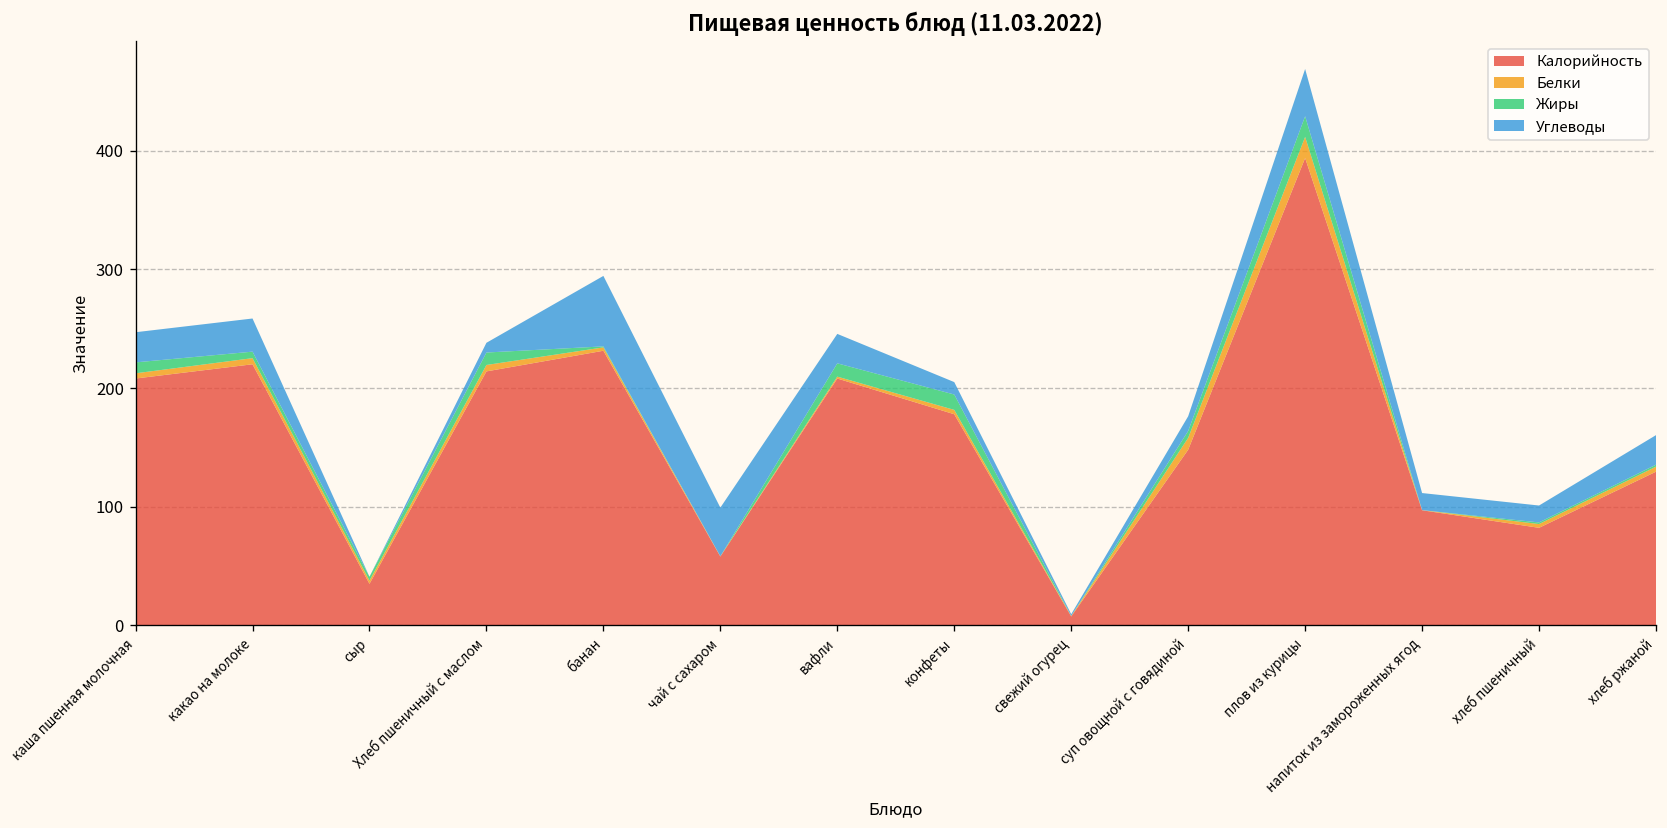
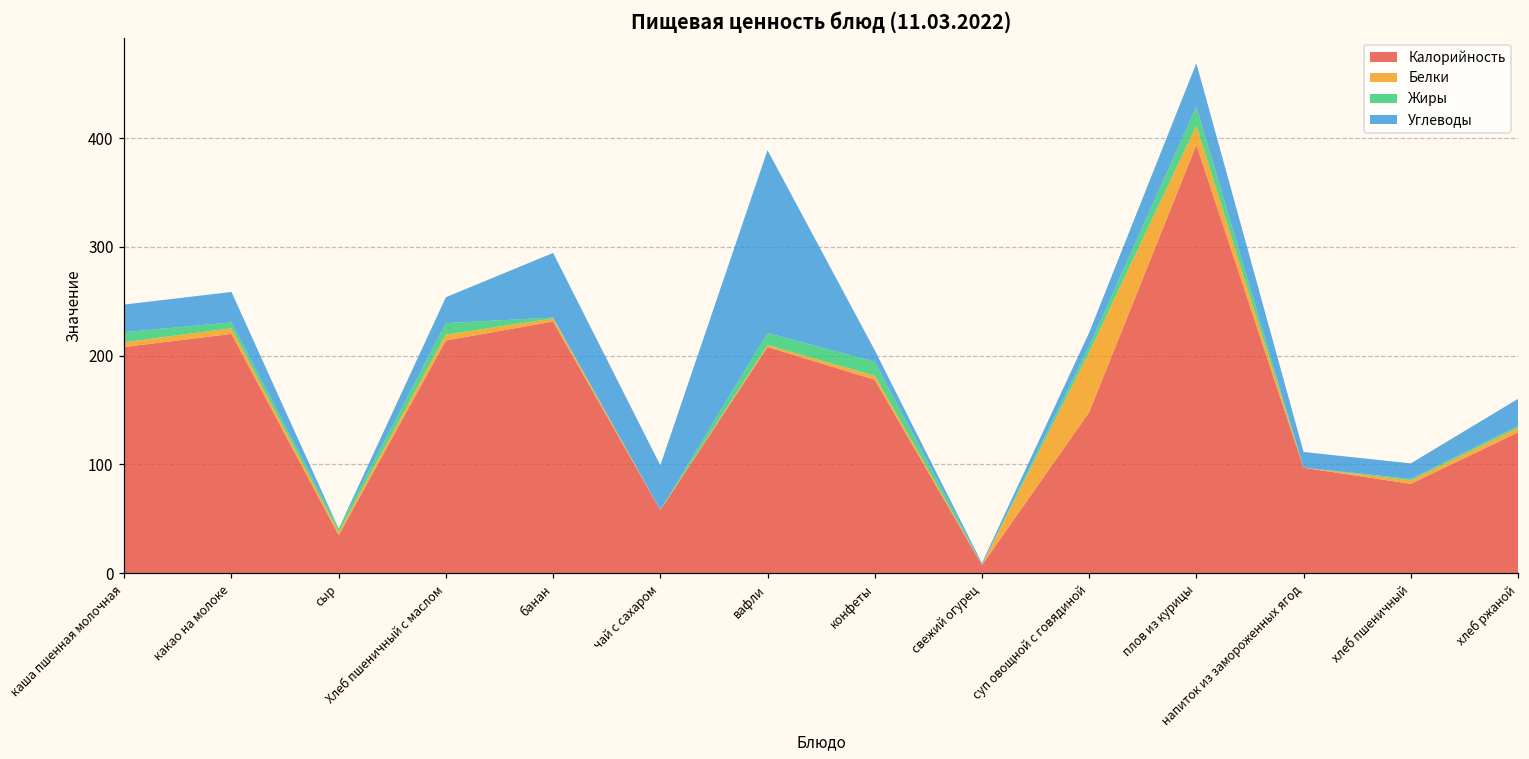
  {
    "Калорийность": {
      "каша пшенная молочная": 210,
      "какао на молоке": 220,
      "сыр": 40,
      "Хлеб пшеничный с маслом": 210,
      "банан": 230,
      "конфеты": 180,
      "суп овощной с говядиной": 150,
      "плов из курицы": 390,
      "хлеб пшеничный": 80,
      "хлеб ржаной": 130
    },
    "Белки": {
      "каша пшенная молочная": 0,
      "какао на молоке": 10,
      "сыр": 0,
      "Хлеб пшеничный с маслом": 10,
      "конфеты": 0,
-     "суп овощной с говядиной": 10,
+     "суп овощной с говядиной": 60,
      "плов из курицы": 20
    },
    "Жиры": {
      "каша пшенная молочная": 10,
      "какао на молоке": 10,
      "Хлеб пшеничный с маслом": 10,
      "вафли": 10,
      "конфеты": 10,
      "суп овощной с говядиной": 10,
      "плов из курицы": 20
    },
    "Углеводы": {
      "каша пшенная молочная": 30,
      "какао на молоке": 30,
-     "Хлеб пшеничный с маслом": 10,
+     "Хлеб пшеничный с маслом": 20,
      "банан": 60,
      "чай с сахаром": 40,
-     "вафли": 20,
+     "вафли": 170,
      "конфеты": 10,
      "суп овощной с говядиной": 10,
      "плов из курицы": 40,
      "напиток из замороженных ягод": 10,
      "хлеб пшеничный": 10,
      "хлеб ржаной": 20
    }
  }
